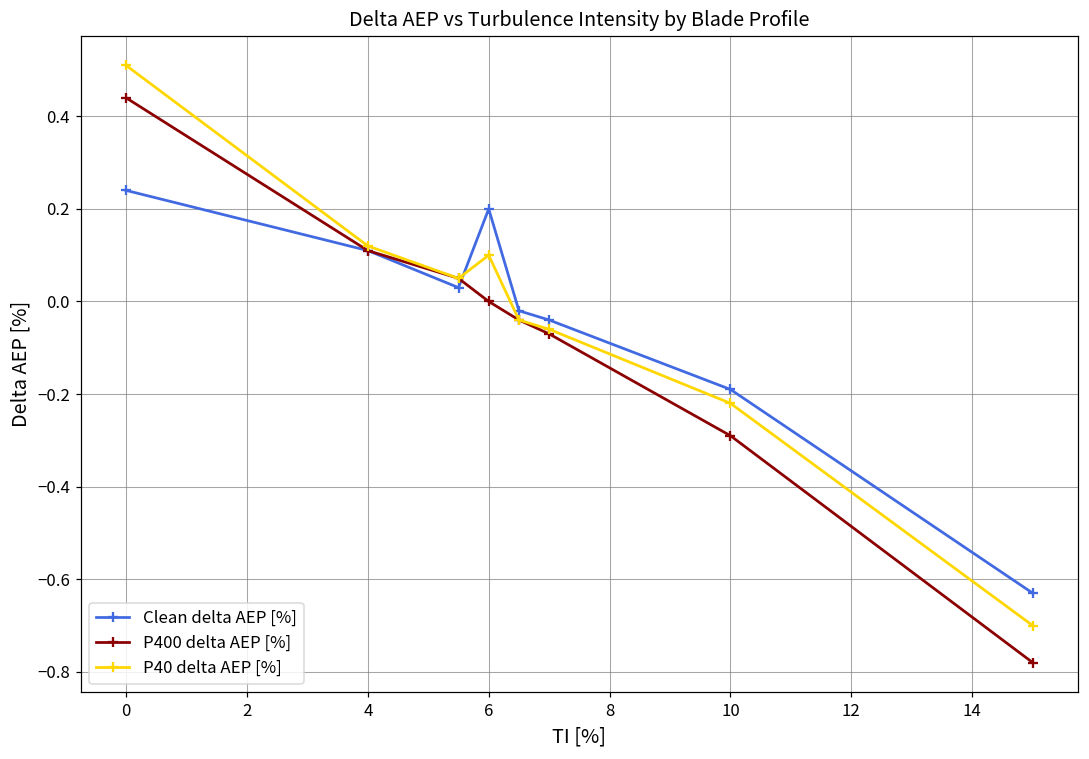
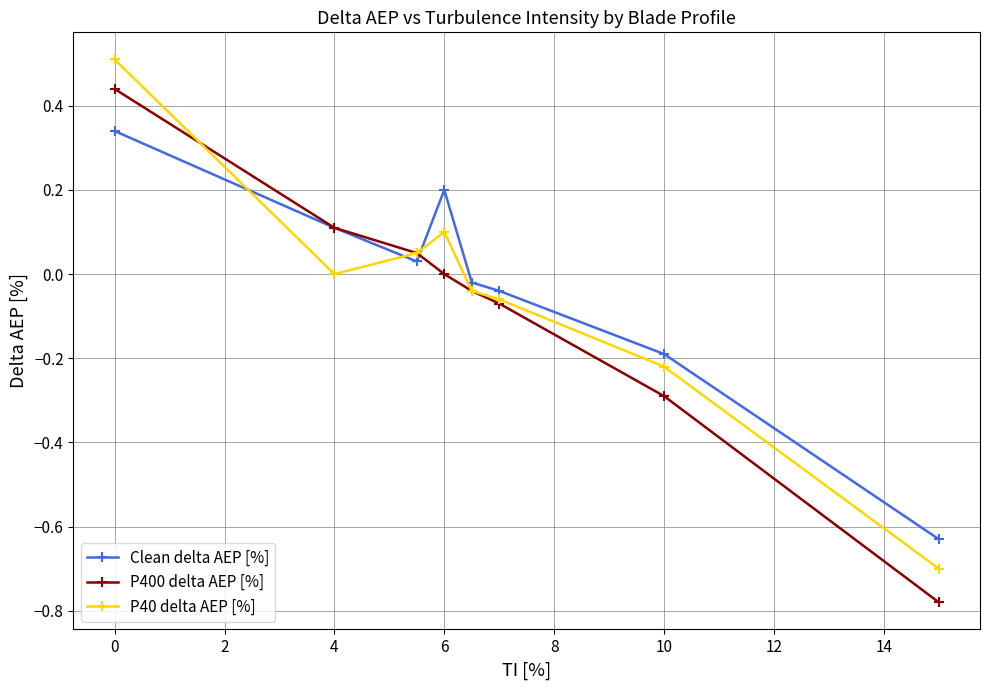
  {
    "Clean delta AEP [%]": {
-     "0": 0.24,
+     "0": 0.34,
      "6": 0.20,
      "10": -0.19
    },
    "P400 delta AEP [%]": {
      "0": 0.44,
      "6": 0.00,
      "10": -0.29
    },
    "P40 delta AEP [%]": {
      "0": 0.51,
-     "4": 0.12,
+     "4": 0.00,
      "6": 0.10,
      "10": -0.22
    }
  }
